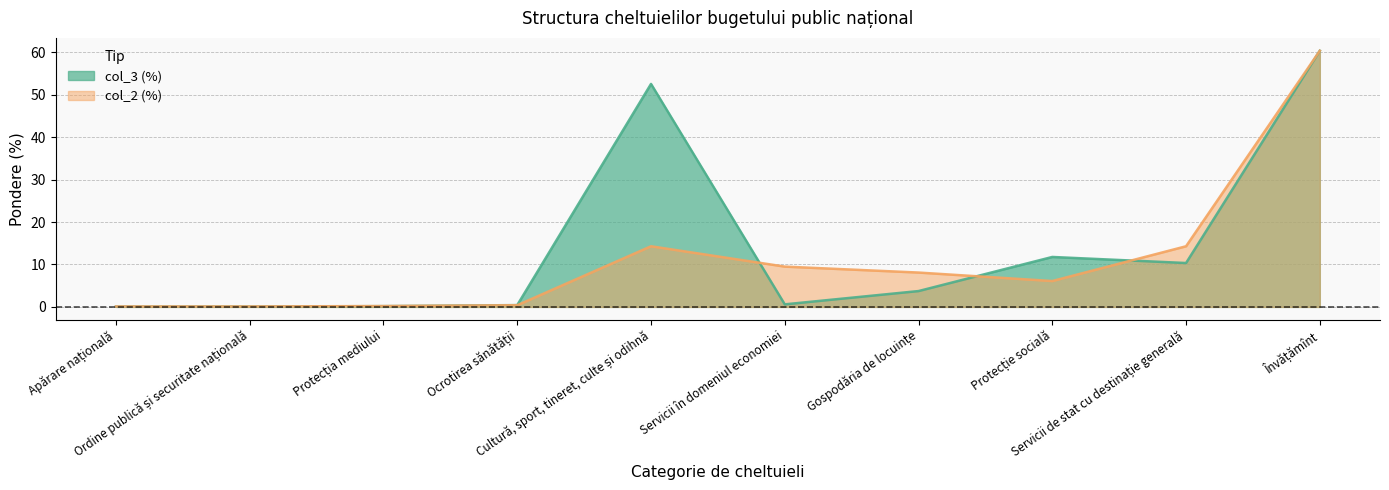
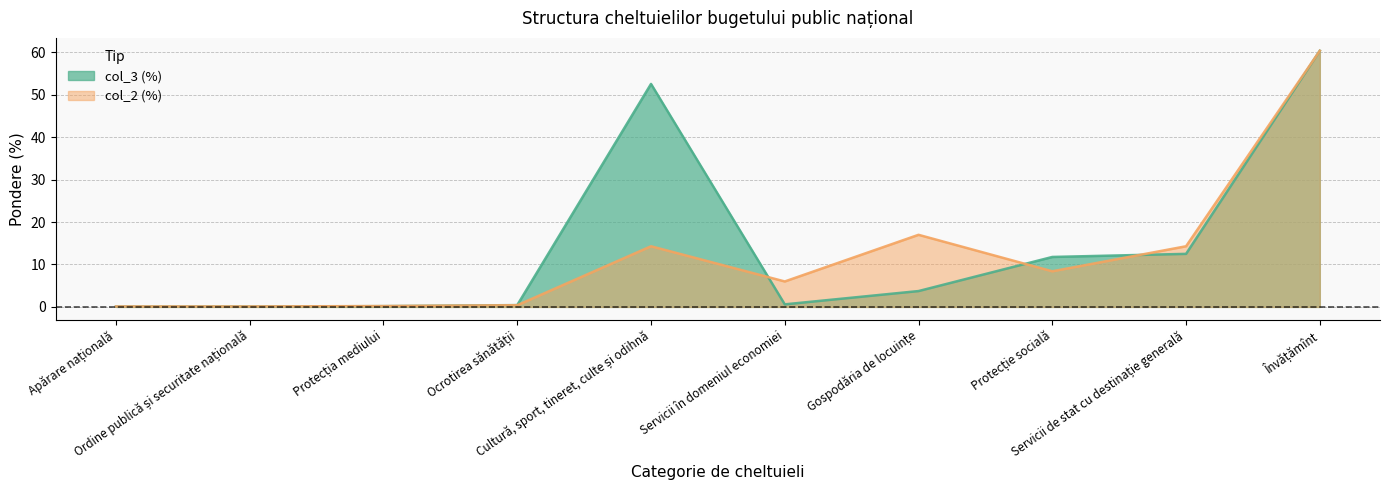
  {
    "col_3 (%)": {
      "Cultură, sport, tineret, culte și odihnă": 53,
      "Servicii în domeniul economiei": 1,
      "Gospodăria de locuințe": 4,
      "Protecție socială": 12,
-     "Servicii de stat cu destinație generală": 10
+     "Servicii de stat cu destinație generală": 13
    },
    "col_2 (%)": {
      "Cultură, sport, tineret, culte și odihnă": 14,
-     "Servicii în domeniul economiei": 10,
-     "Gospodăria de locuințe": 8,
-     "Protecție socială": 6,
+     "Servicii în domeniul economiei": 6,
+     "Gospodăria de locuințe": 17,
+     "Protecție socială": 8,
      "Servicii de stat cu destinație generală": 14
    }
  }
